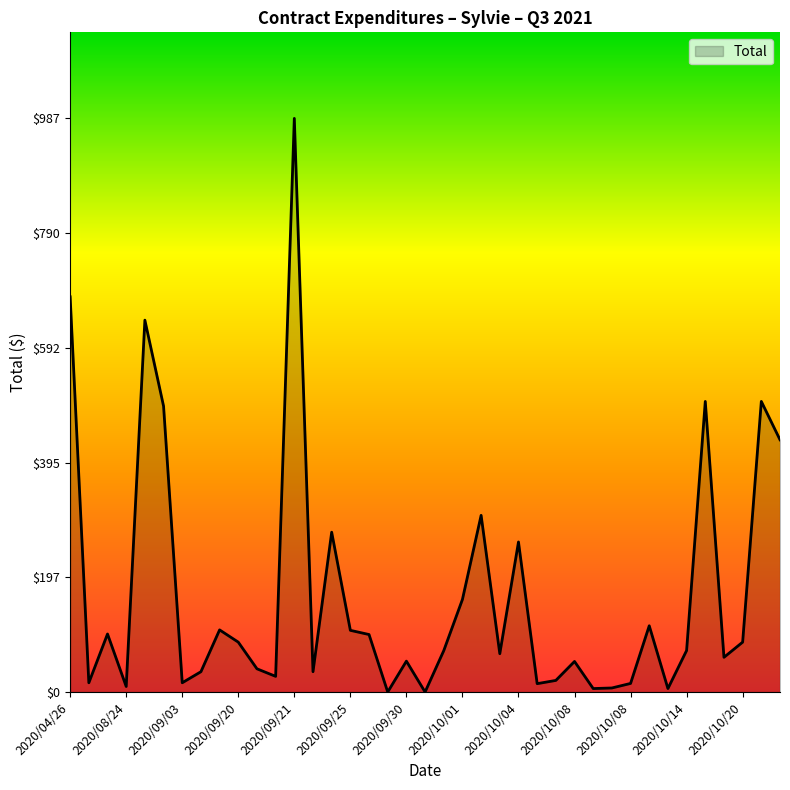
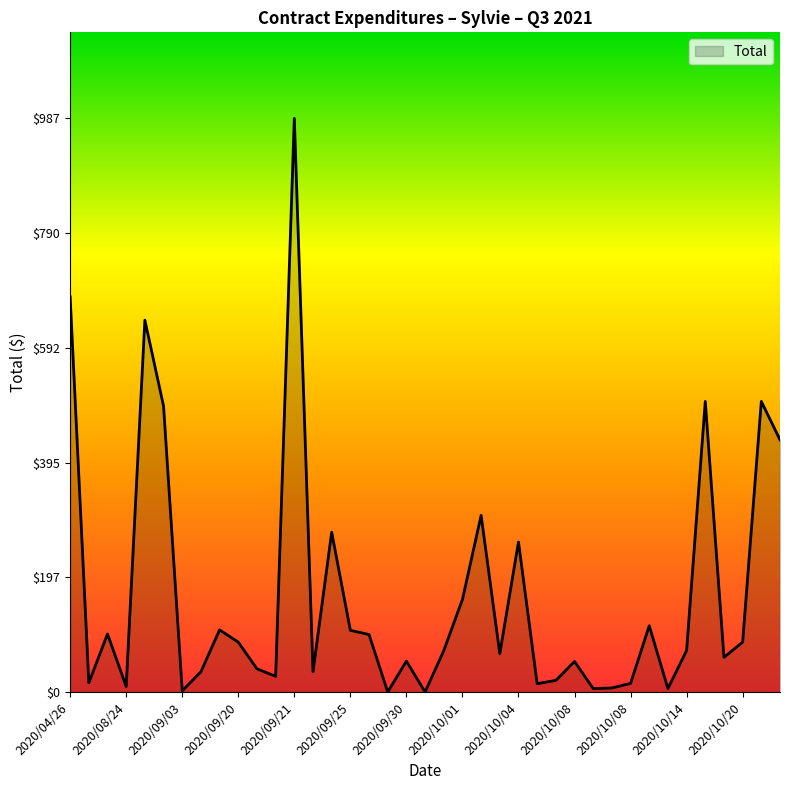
  {
    "2020/04/26": "$680",
-   "2020/09/03": "$20",
+   "2020/09/03": "$0",
    "2020/09/21": "$990",
    "2020/10/04": "$260",
    "2020/10/14": "$70"
  }
